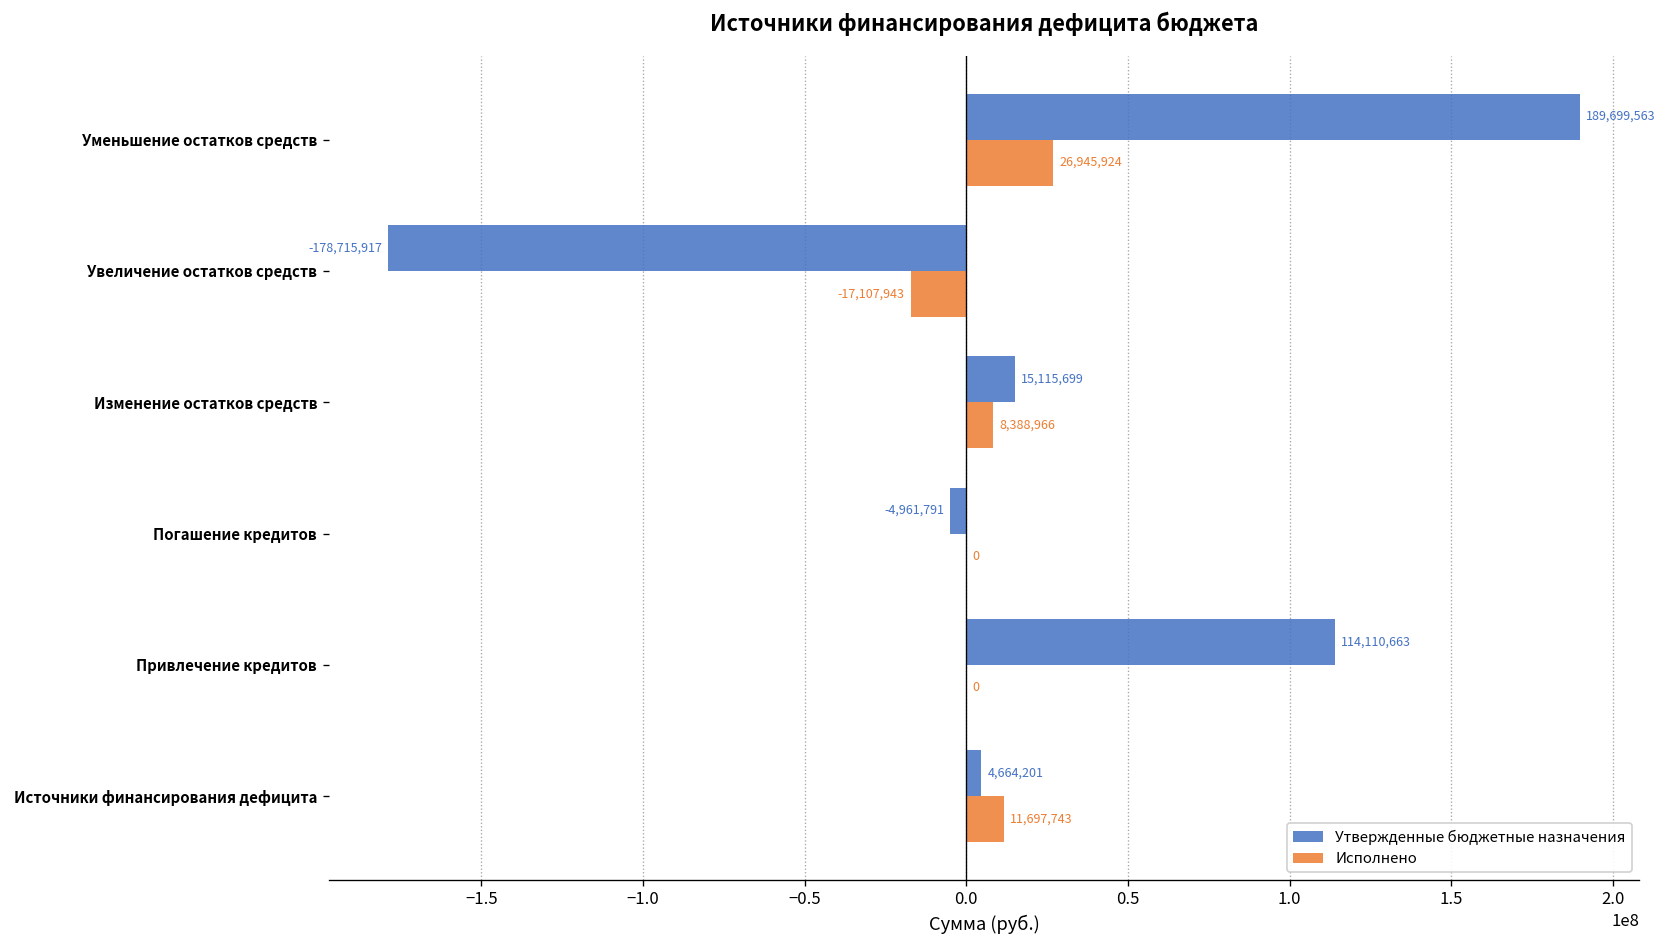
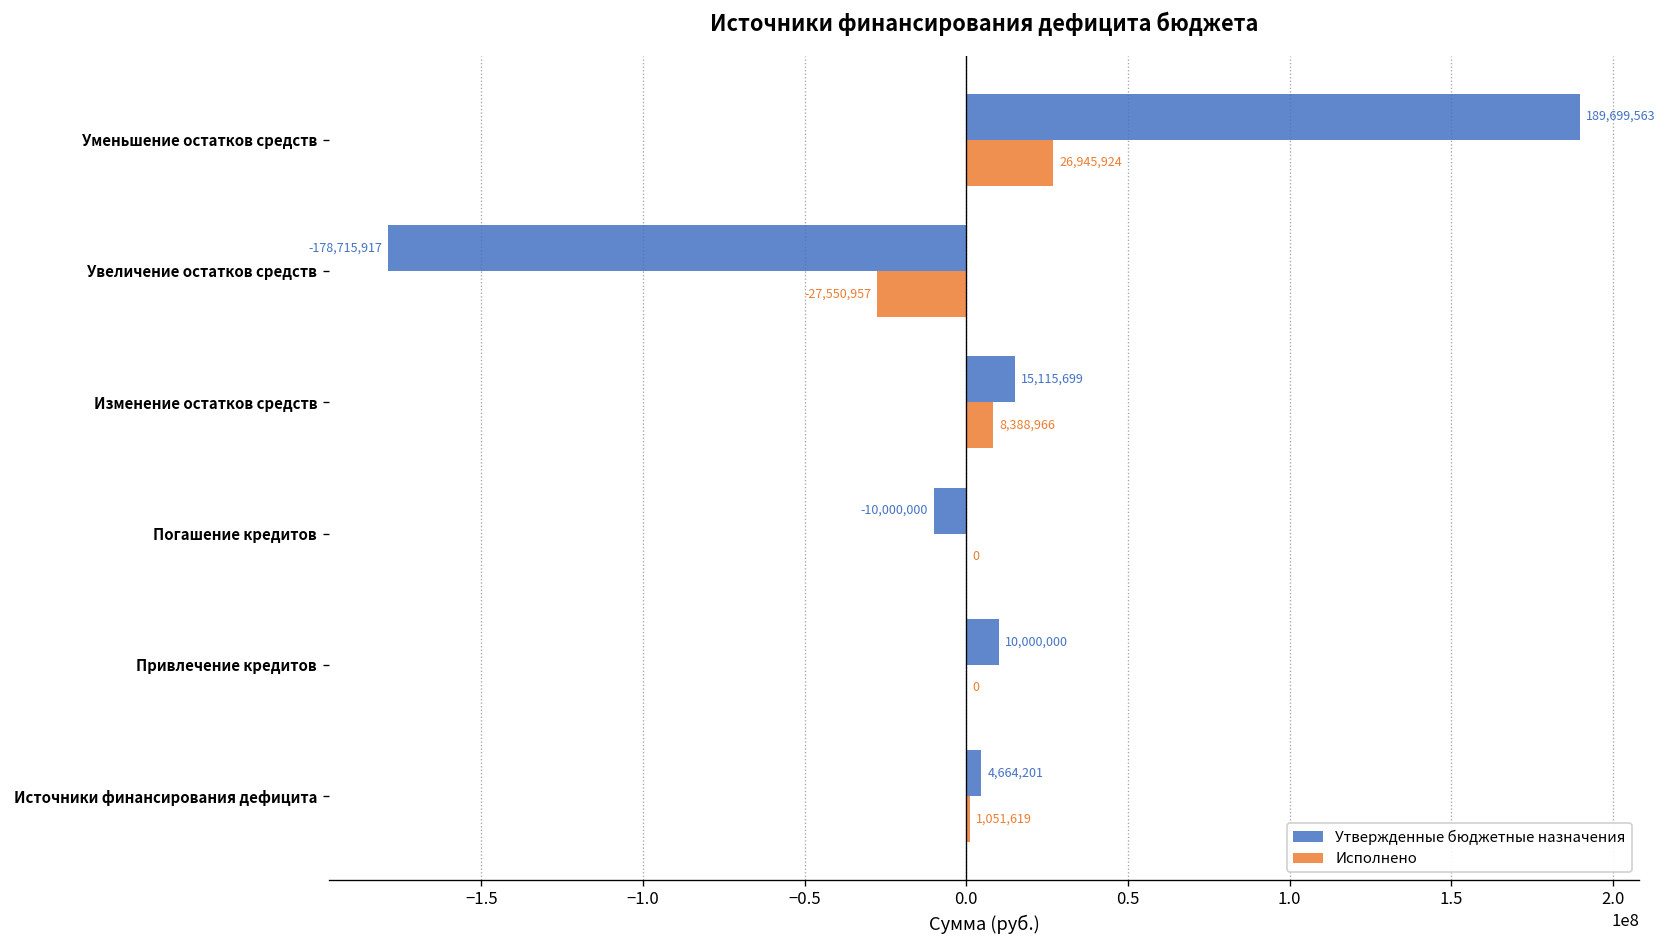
  {
    "Утвержденные бюджетные назначения": {
      "Уменьшение остатков средств": "189,699,563",
      "Увеличение остатков средств": "-178,715,917",
      "Изменение остатков средств": "15,115,699",
-     "Погашение кредитов": "-4,961,791",
-     "Привлечение кредитов": "114,110,663",
+     "Погашение кредитов": "-10,000,000",
+     "Привлечение кредитов": "10,000,000",
      "Источники финансирования дефицита": "4,664,201"
    },
    "Исполнено": {
      "Уменьшение остатков средств": "26,945,924",
-     "Увеличение остатков средств": "-17,107,943",
+     "Увеличение остатков средств": "-27,550,957",
      "Изменение остатков средств": "8,388,966",
      "Погашение кредитов": "0",
      "Привлечение кредитов": "0",
-     "Источники финансирования дефицита": "11,697,743"
+     "Источники финансирования дефицита": "1,051,619"
    }
  }
